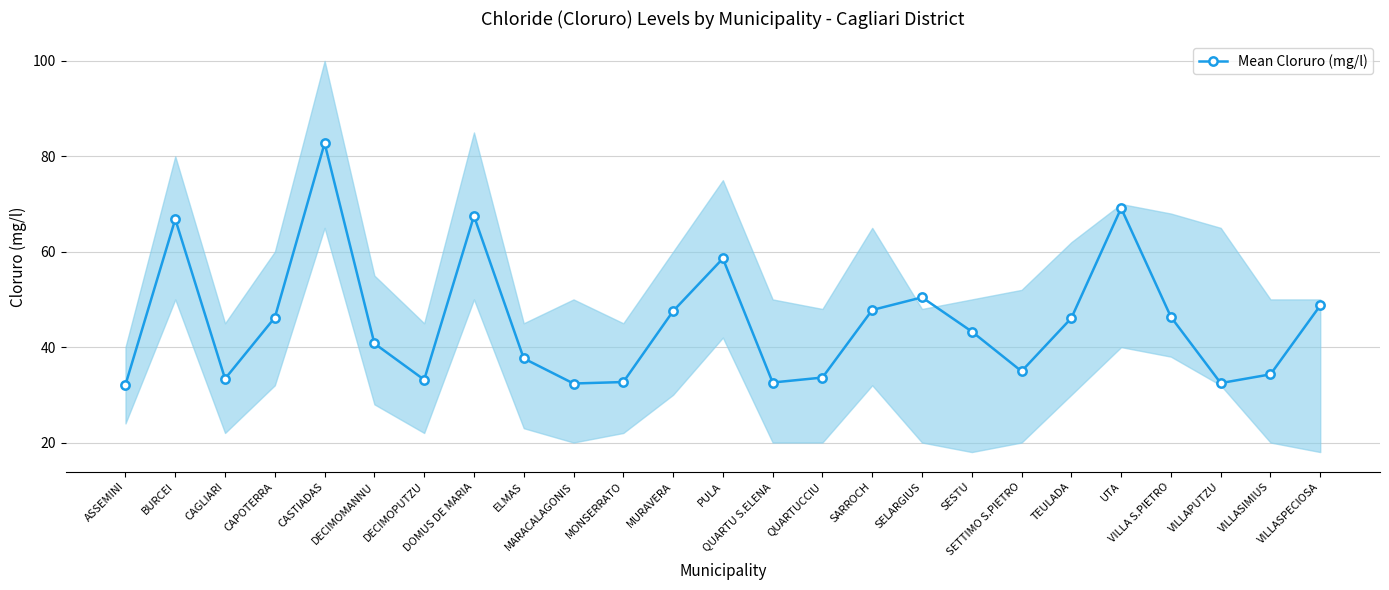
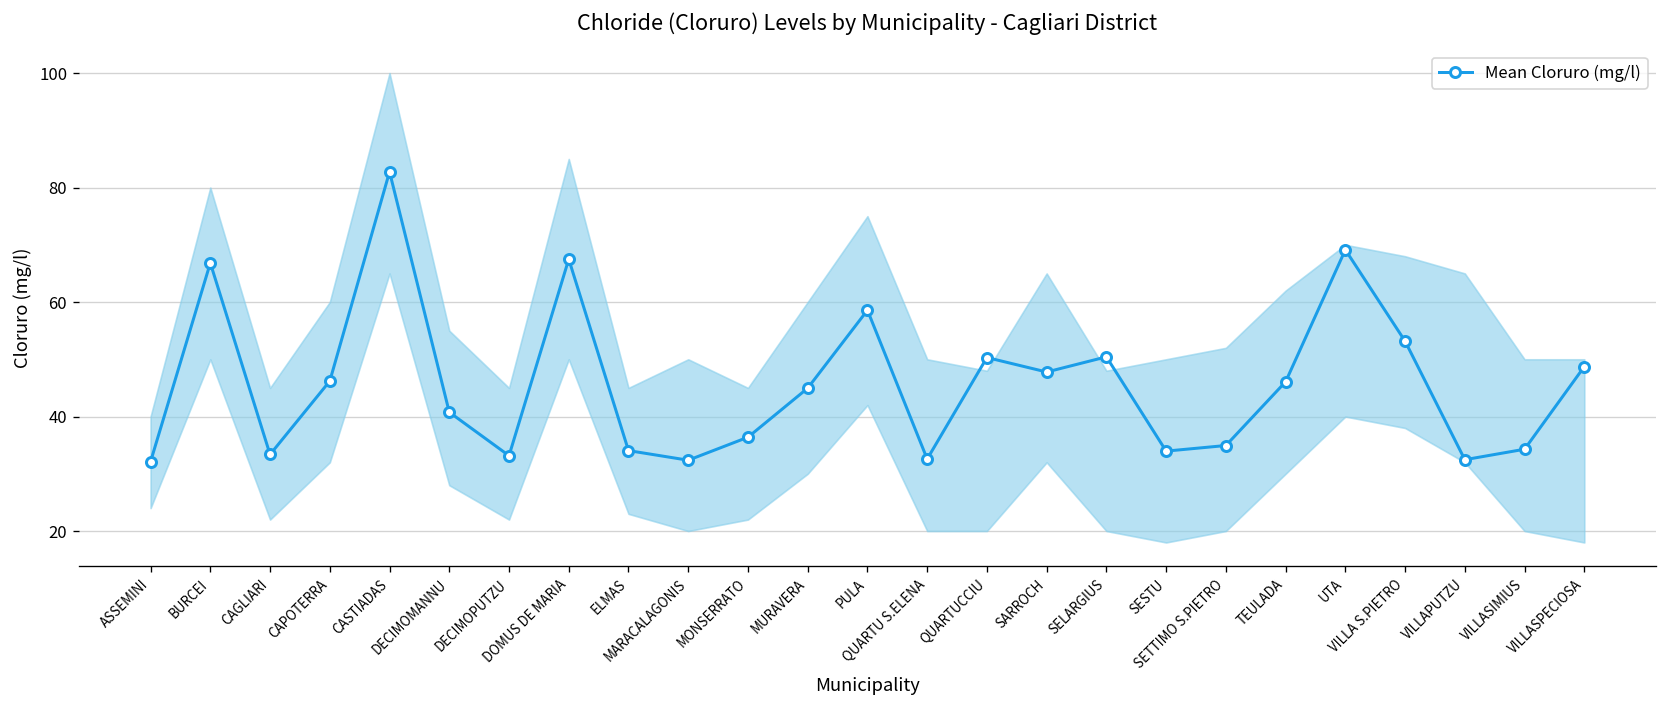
  {
    "Mean Cloruro (mg/l)": {
      "ASSEMINI": 32,
      "BURCEI": 67,
      "CAGLIARI": 33,
      "CAPOTERRA": 46,
      "CASTIADAS": 83,
      "DECIMOMANNU": 41,
      "DECIMOPUTZU": 33,
      "DOMUS DE MARIA": 67,
-     "ELMAS": 38,
+     "ELMAS": 34,
      "MARACALAGONIS": 32,
-     "MONSERRATO": 33,
-     "MURAVERA": 48,
+     "MONSERRATO": 36,
+     "MURAVERA": 45,
      "PULA": 59,
      "QUARTU S.ELENA": 33,
-     "QUARTUCCIU": 34,
+     "QUARTUCCIU": 50,
      "SARROCH": 48,
      "SELARGIUS": 50,
-     "SESTU": 43,
+     "SESTU": 34,
      "SETTIMO S.PIETRO": 35,
      "TEULADA": 46,
      "UTA": 69,
-     "VILLA S.PIETRO": 46,
+     "VILLA S.PIETRO": 53,
      "VILLAPUTZU": 32,
      "VILLASIMIUS": 34,
      "VILLASPECIOSA": 49
    }
  }
